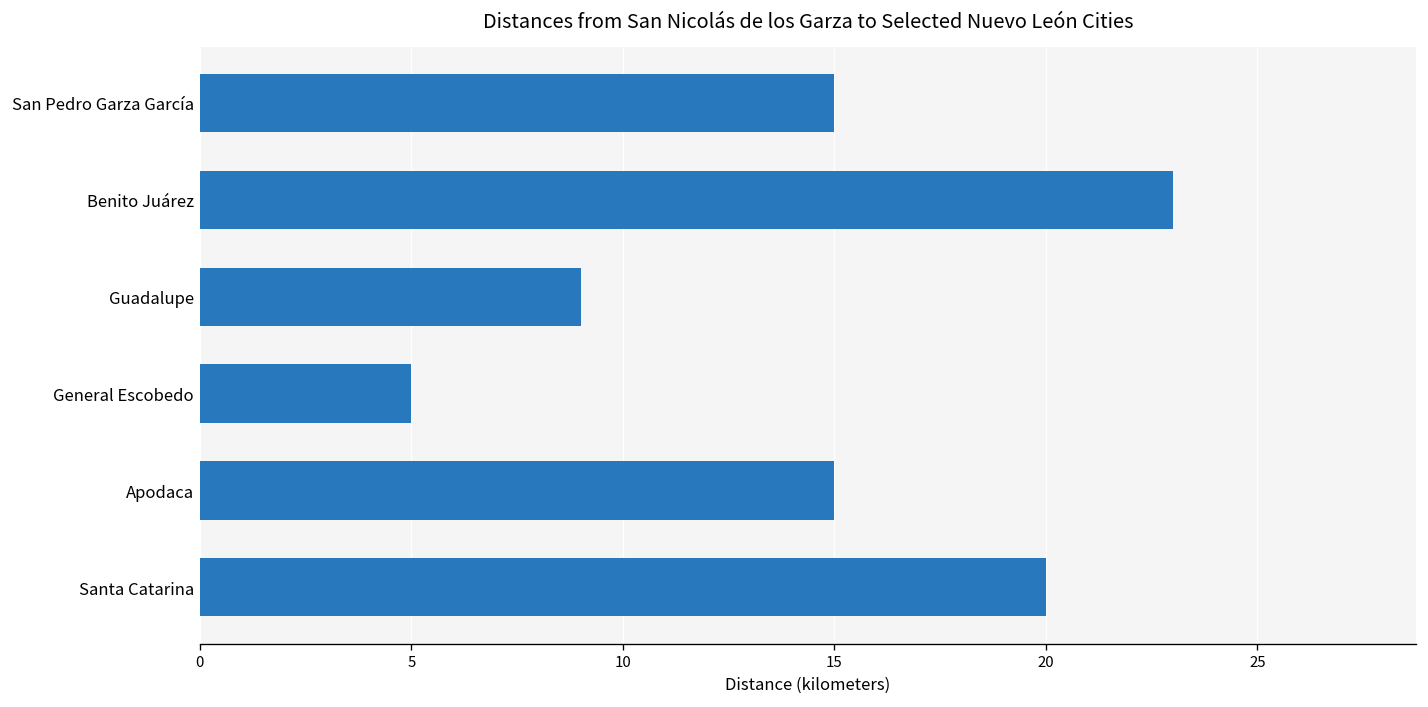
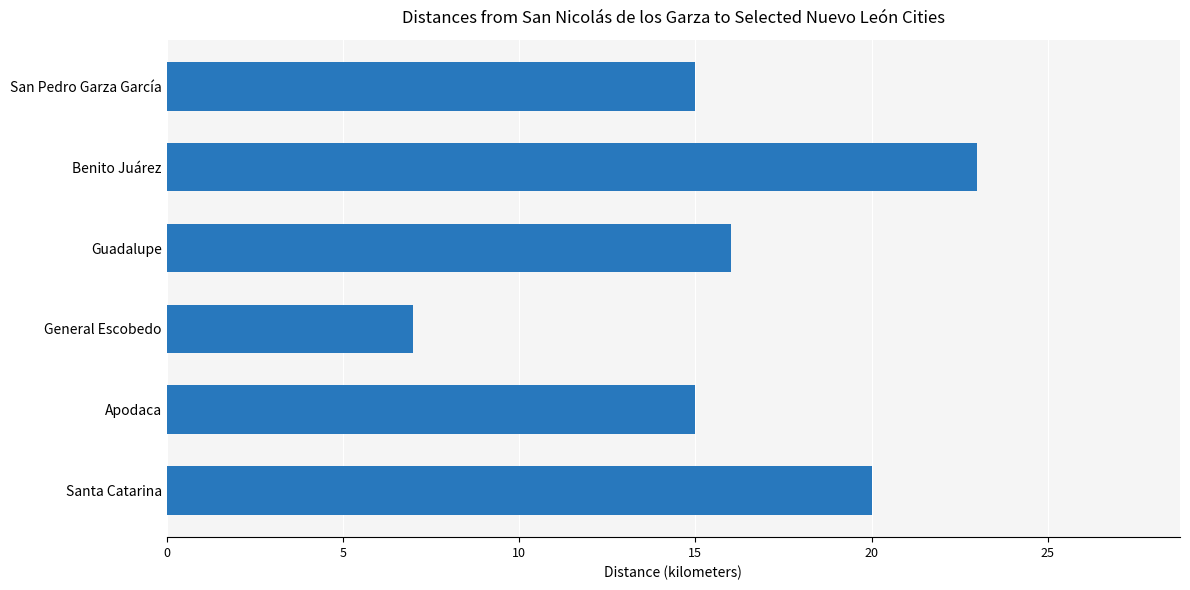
  {
    "San Pedro Garza García": 15,
    "Benito Juárez": 23,
-   "Guadalupe": 9,
-   "General Escobedo": 5,
+   "Guadalupe": 16,
+   "General Escobedo": 7,
    "Apodaca": 15,
    "Santa Catarina": 20
  }
